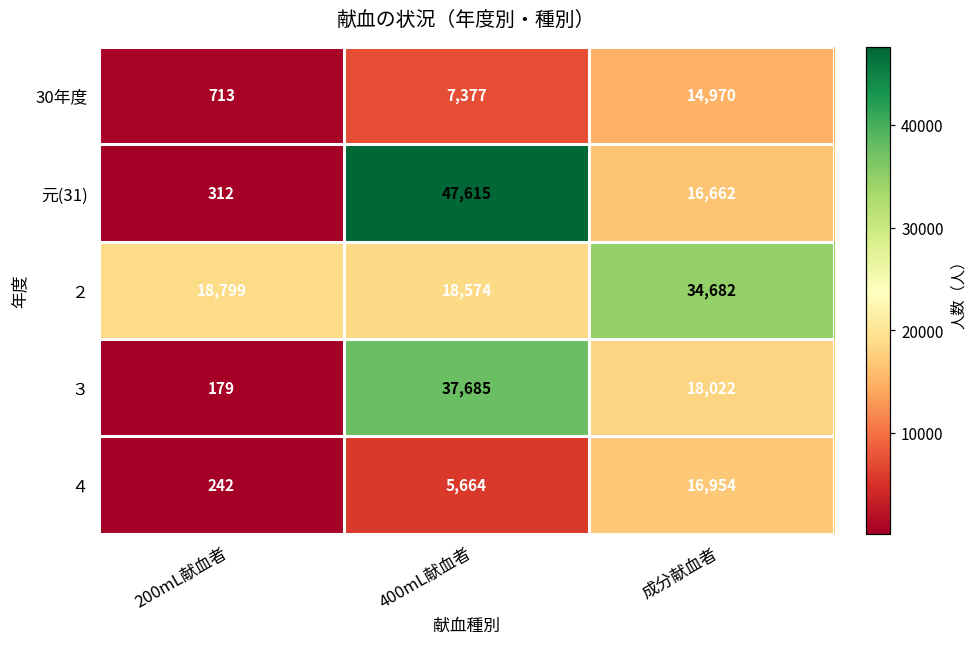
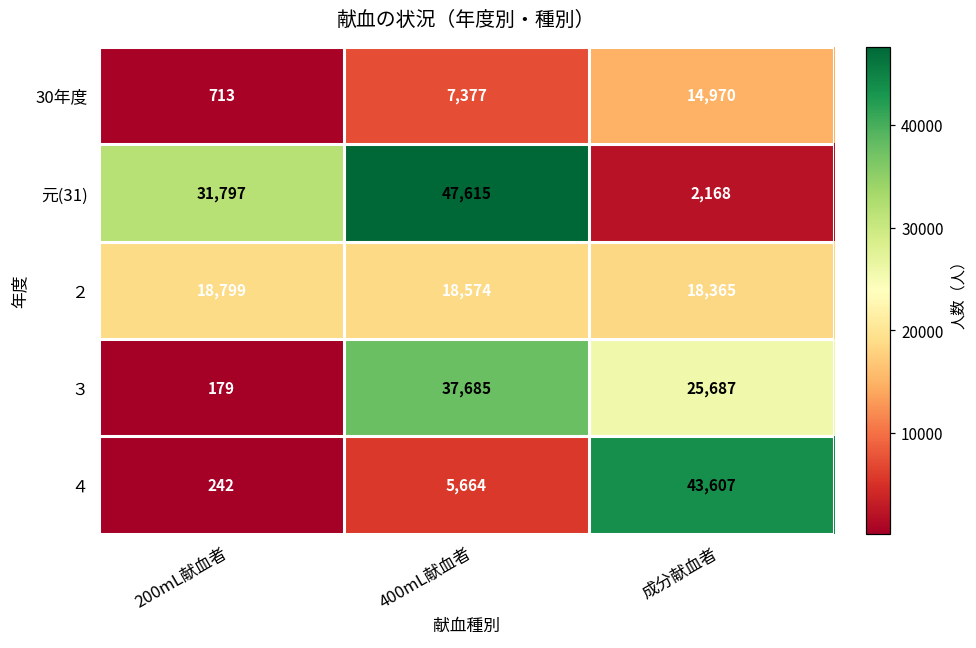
  {
    "30年度": {
      "200mL献血者": "713",
      "400mL献血者": "7,377",
      "成分献血者": "14,970"
    },
    "元(31)": {
-     "200mL献血者": "312",
+     "200mL献血者": "31,797",
      "400mL献血者": "47,615",
-     "成分献血者": "16,662"
+     "成分献血者": "2,168"
    },
    "２": {
      "200mL献血者": "18,799",
      "400mL献血者": "18,574",
-     "成分献血者": "34,682"
+     "成分献血者": "18,365"
    },
    "３": {
      "200mL献血者": "179",
      "400mL献血者": "37,685",
-     "成分献血者": "18,022"
+     "成分献血者": "25,687"
    },
    "４": {
      "200mL献血者": "242",
      "400mL献血者": "5,664",
-     "成分献血者": "16,954"
+     "成分献血者": "43,607"
    }
  }
